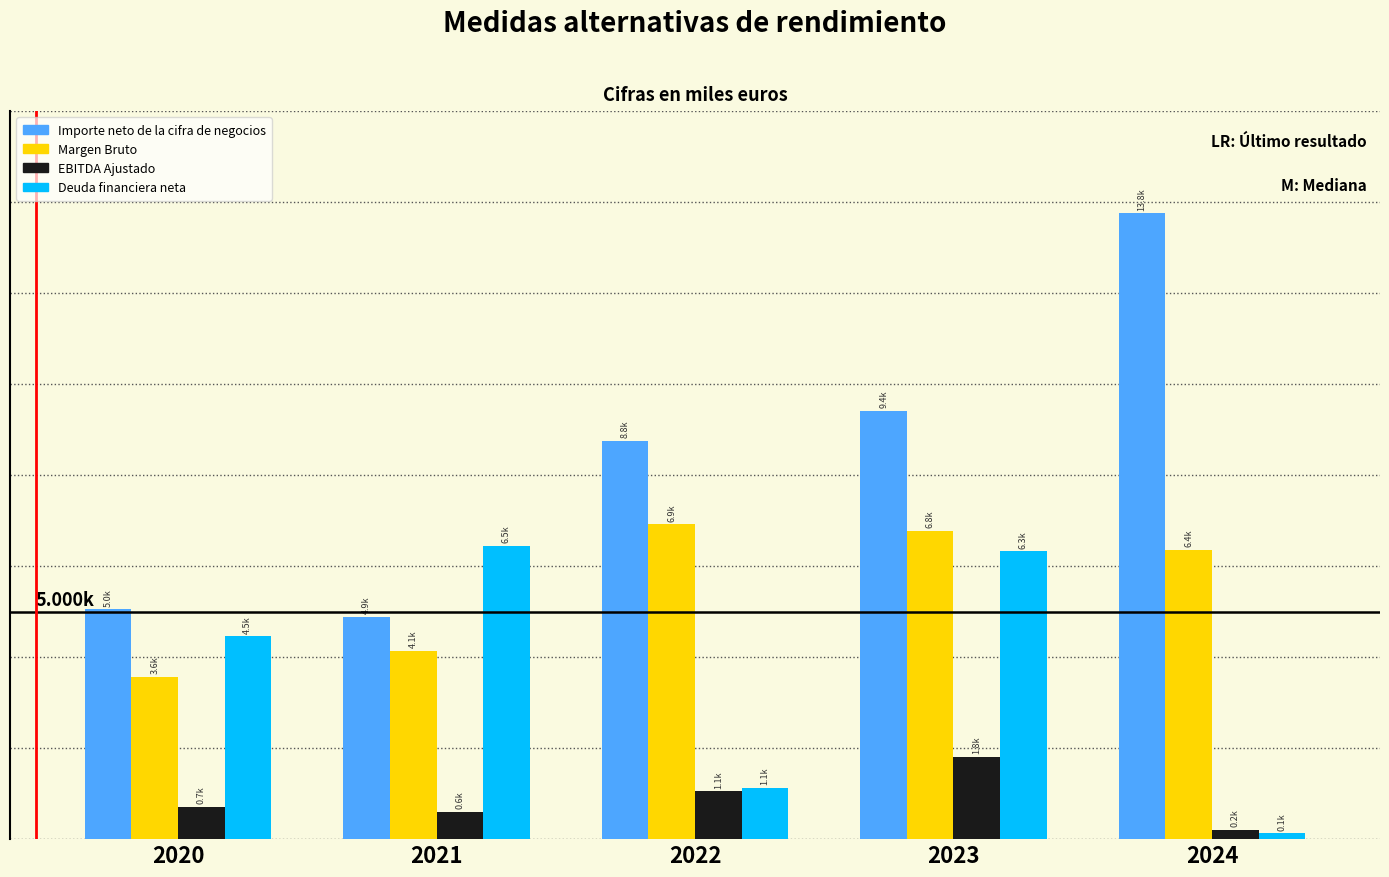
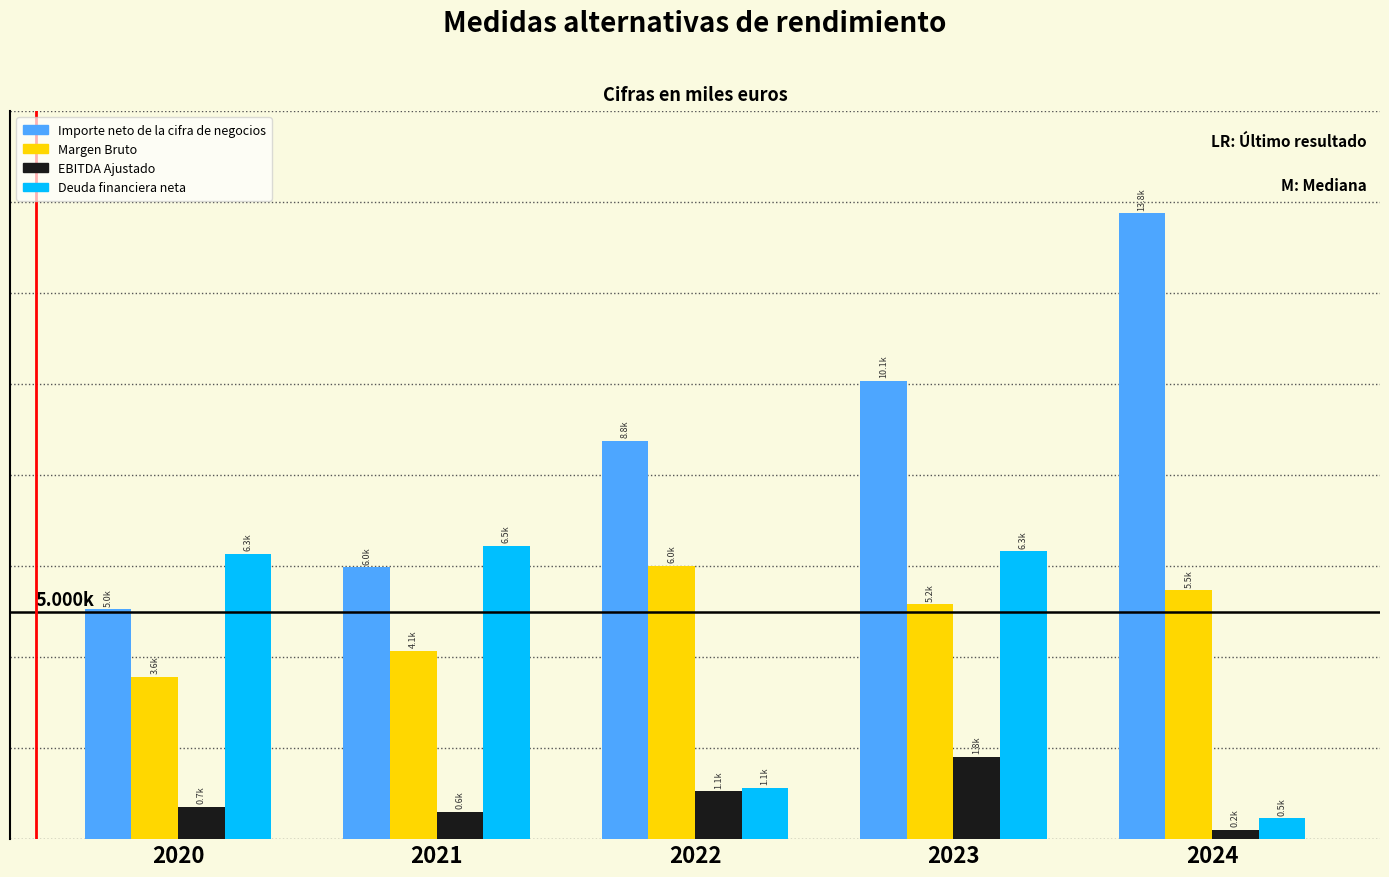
  {
    "Importe neto de la cifra de negocios": {
      "2020": "5.0k",
-     "2021": "4.9k",
+     "2021": "6.0k",
      "2022": "8.8k",
-     "2023": "9.4k",
+     "2023": "10.1k",
      "2024": "13.8k"
    },
    "Margen Bruto": {
      "2020": "3.6k",
      "2021": "4.1k",
-     "2022": "6.9k",
-     "2023": "6.8k",
-     "2024": "6.4k"
+     "2022": "6.0k",
+     "2023": "5.2k",
+     "2024": "5.5k"
    },
    "EBITDA Ajustado": {
      "2020": "0.7k",
      "2021": "0.6k",
      "2022": "1.1k",
      "2023": "1.8k",
      "2024": "0.2k"
    },
    "Deuda financiera neta": {
-     "2020": "4.5k",
+     "2020": "6.3k",
      "2021": "6.5k",
      "2022": "1.1k",
      "2023": "6.3k",
-     "2024": "0.1k"
+     "2024": "0.5k"
    }
  }
